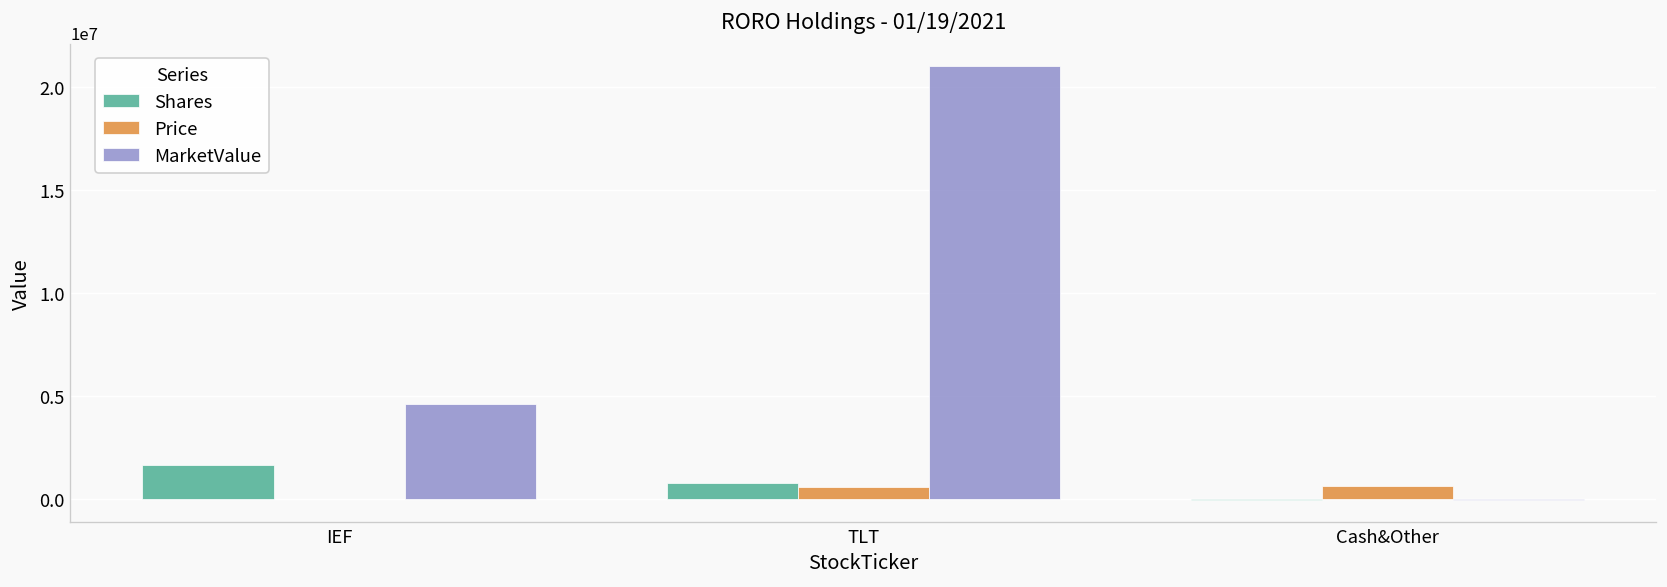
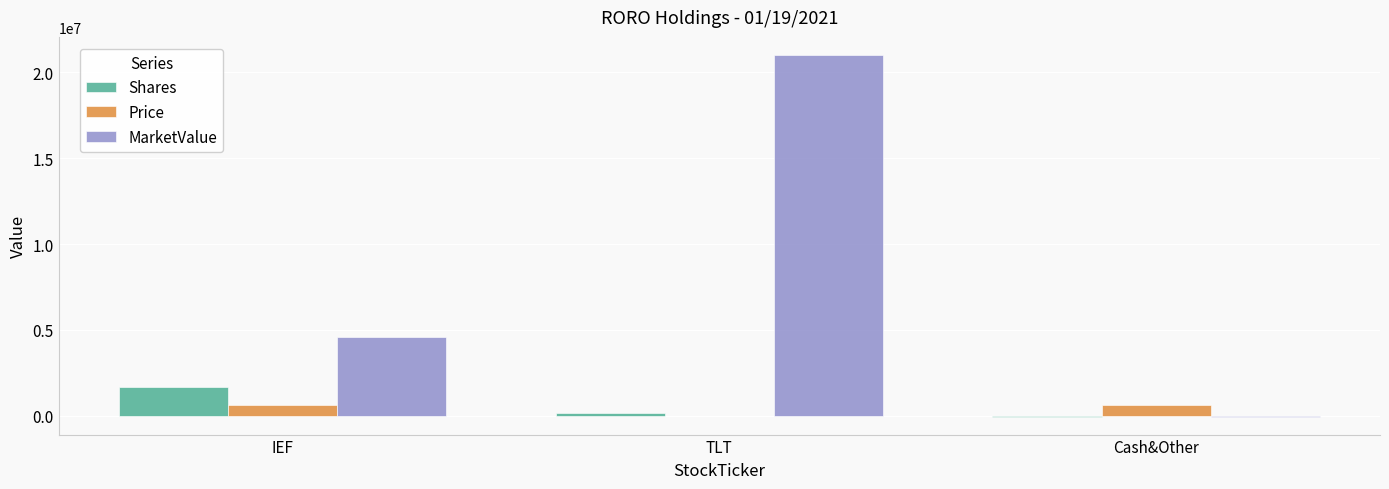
  {
    "Shares": {
      "IEF": 1700000,
-     "TLT": 800000
+     "TLT": 100000
    },
    "Price": {
-     "IEF": 0,
-     "TLT": 600000,
+     "IEF": 600000,
+     "TLT": 0,
      "Cash&Other": 600000
    },
    "MarketValue": {
      "IEF": 4600000,
      "TLT": 21000000
    }
  }
